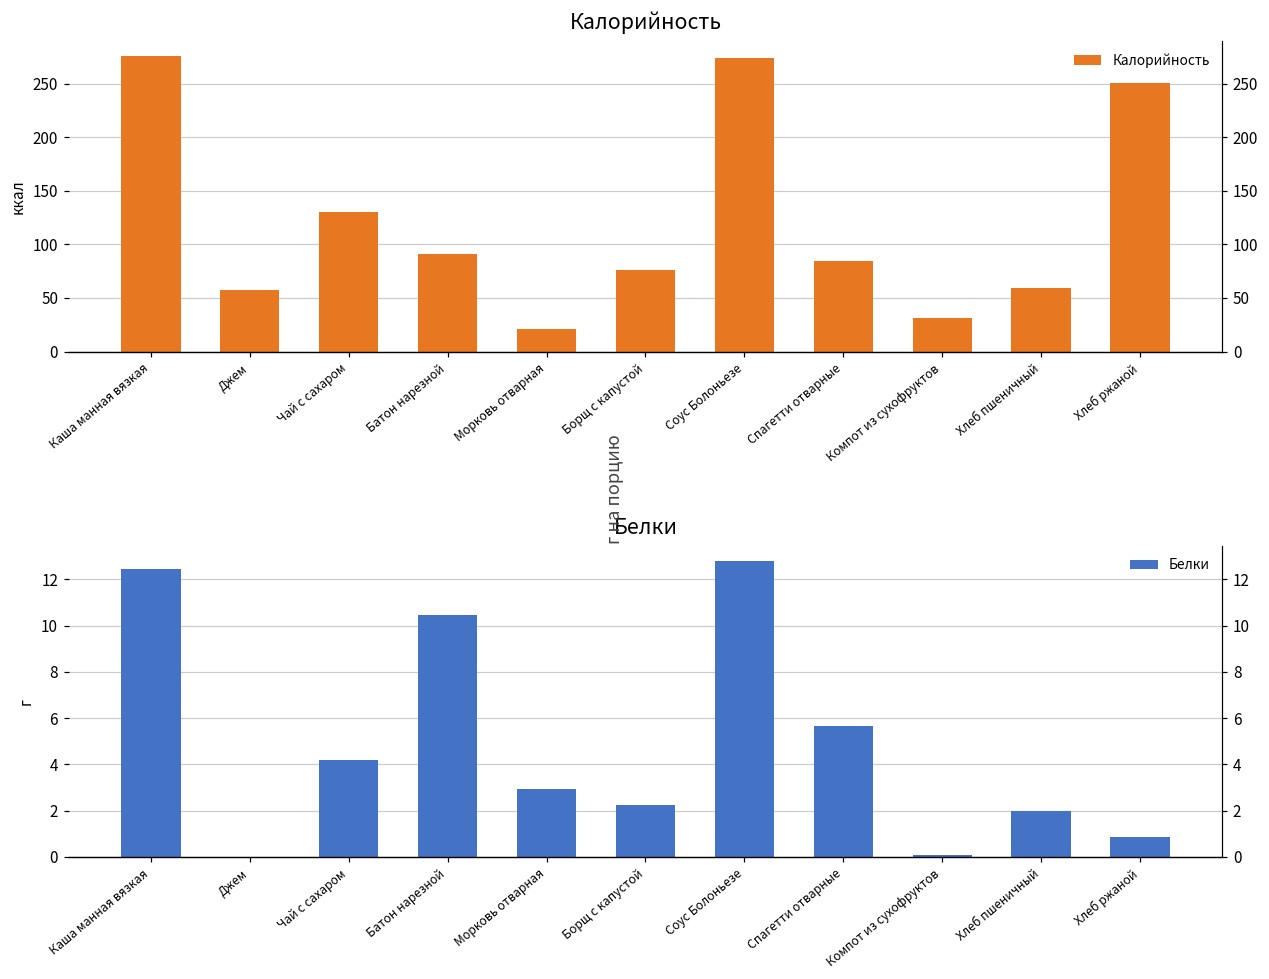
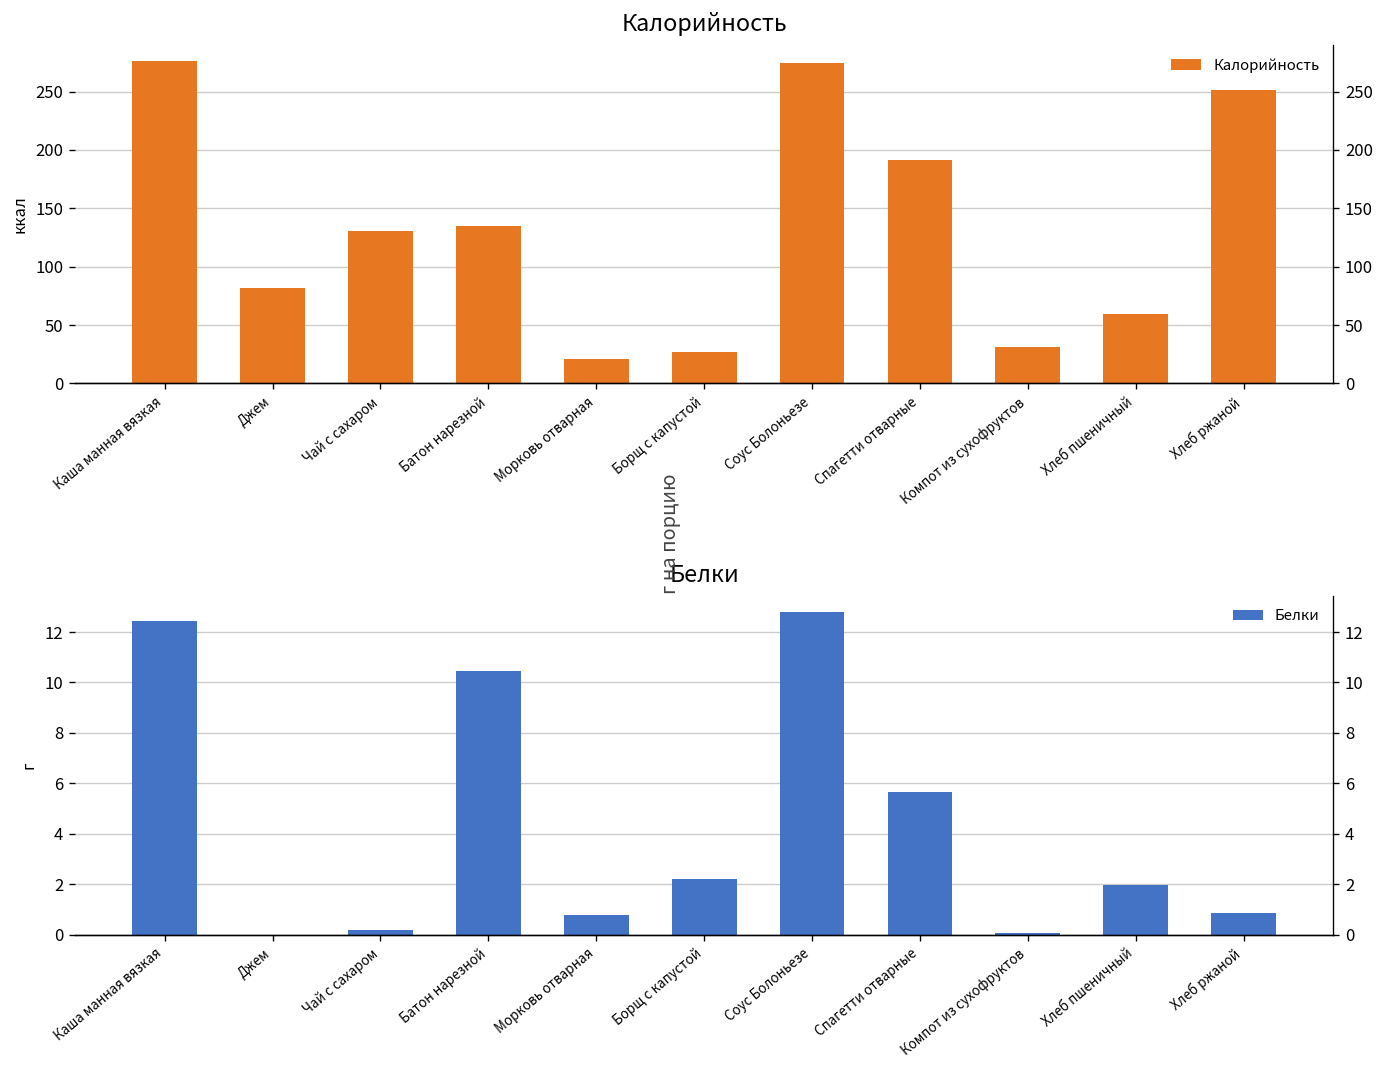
  {
    "Калорийность": {
      "Каша манная вязкая": 280,
-     "Джем": 60,
+     "Джем": 80,
      "Чай с сахаром": 130,
-     "Батон нарезной": 90,
+     "Батон нарезной": 140,
      "Морковь отварная": 20,
-     "Борщ с капустой": 80,
+     "Борщ с капустой": 30,
      "Соус Болоньезе": 270,
-     "Спагетти отварные": 80,
+     "Спагетти отварные": 190,
      "Компот из сухофруктов": 30,
      "Хлеб пшеничный": 60,
      "Хлеб ржаной": 250
    },
    "Белки": {
      "Каша манная вязкая": 12.5,
      "Джем": 0.0,
-     "Чай с сахаром": 4.2,
+     "Чай с сахаром": 0.2,
      "Батон нарезной": 10.4,
-     "Морковь отварная": 2.9,
+     "Морковь отварная": 0.8,
      "Борщ с капустой": 2.2,
      "Соус Болоньезе": 12.8,
      "Спагетти отварные": 5.7,
      "Хлеб пшеничный": 2.0,
      "Хлеб ржаной": 0.9
    }
  }
